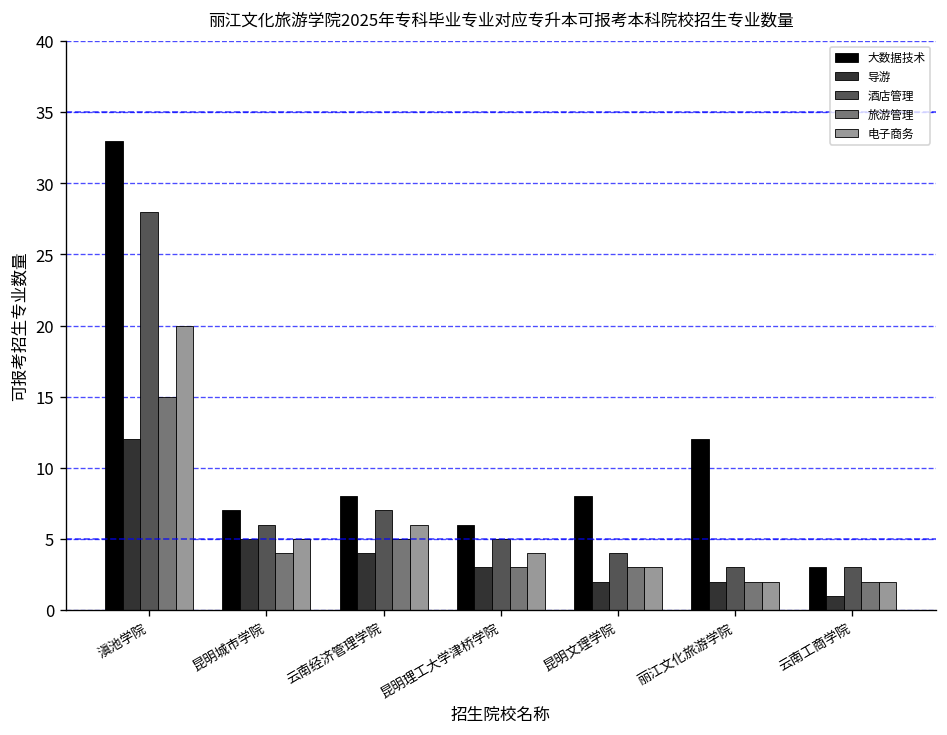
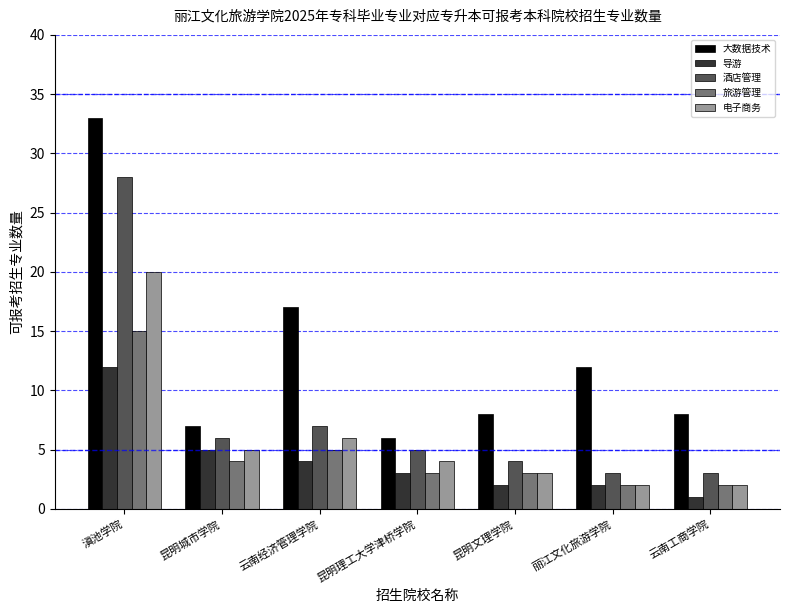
  {
    "大数据技术": {
      "滇池学院": 33,
      "昆明城市学院": 7,
-     "云南经济管理学院": 8,
+     "云南经济管理学院": 17,
      "昆明理工大学津桥学院": 6,
      "昆明文理学院": 8,
      "丽江文化旅游学院": 12,
-     "云南工商学院": 3
+     "云南工商学院": 8
    }
  }
